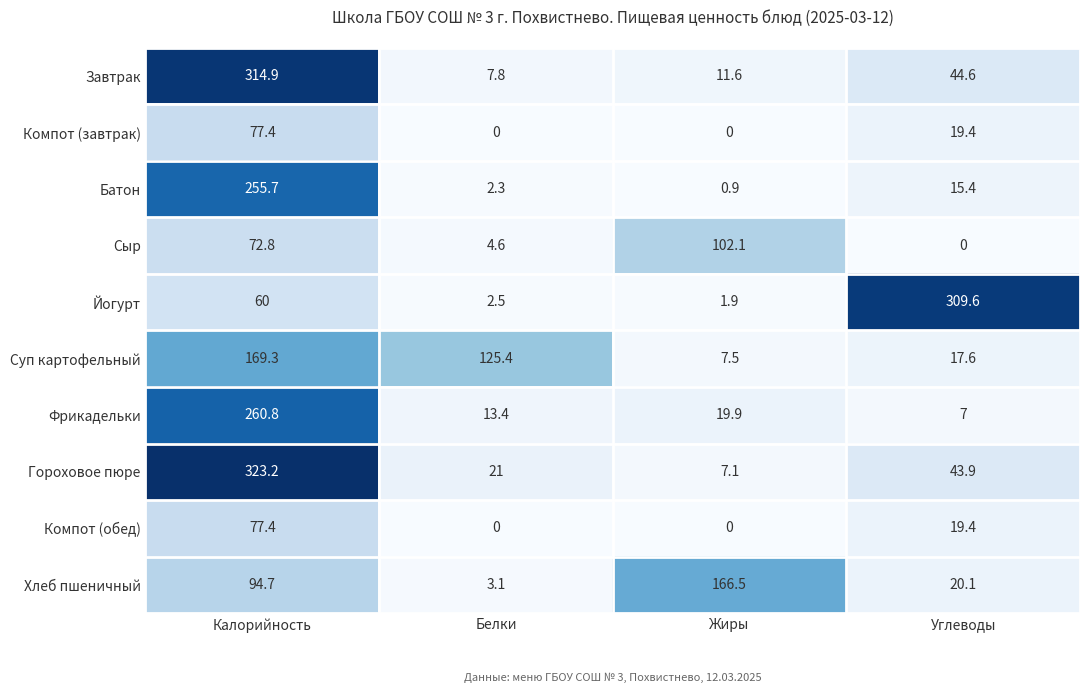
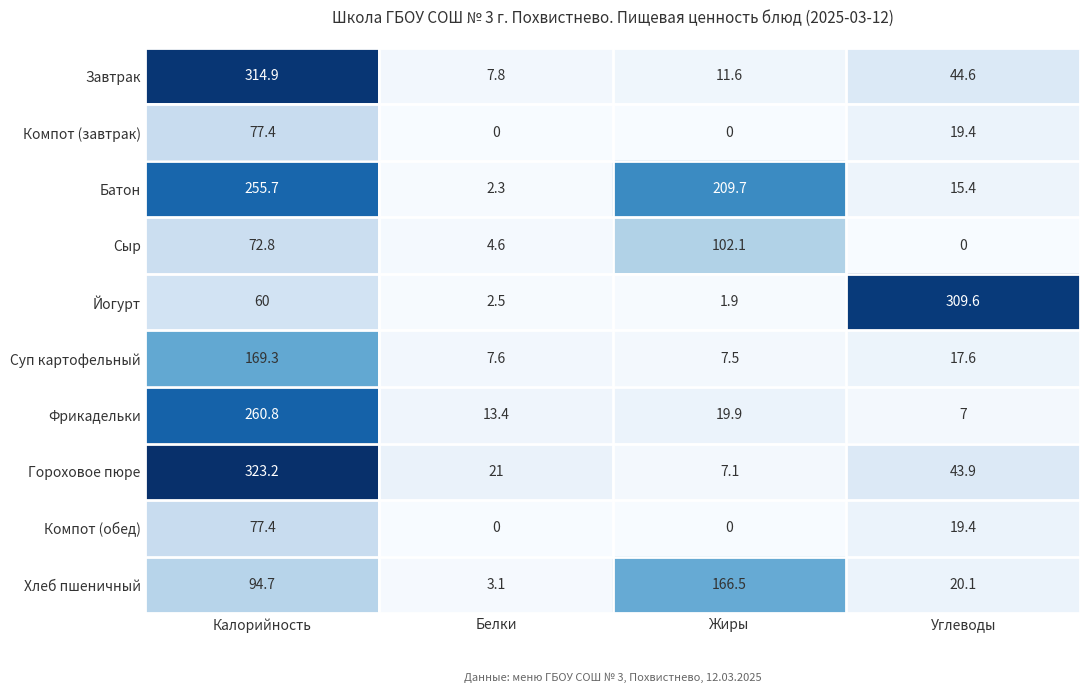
  {
    "Завтрак": {
      "Калорийность": 314.9,
      "Белки": 7.8,
      "Жиры": 11.6,
      "Углеводы": 44.6
    },
    "Компот (завтрак)": {
      "Калорийность": 77.4,
      "Белки": 0,
      "Жиры": 0,
      "Углеводы": 19.4
    },
    "Батон": {
      "Калорийность": 255.7,
      "Белки": 2.3,
-     "Жиры": 0.9,
+     "Жиры": 209.7,
      "Углеводы": 15.4
    },
    "Сыр": {
      "Калорийность": 72.8,
      "Белки": 4.6,
      "Жиры": 102.1,
      "Углеводы": 0
    },
    "Йогурт": {
      "Калорийность": 60,
      "Белки": 2.5,
      "Жиры": 1.9,
      "Углеводы": 309.6
    },
    "Суп картофельный": {
      "Калорийность": 169.3,
-     "Белки": 125.4,
+     "Белки": 7.6,
      "Жиры": 7.5,
      "Углеводы": 17.6
    },
    "Фрикадельки": {
      "Калорийность": 260.8,
      "Белки": 13.4,
      "Жиры": 19.9,
      "Углеводы": 7
    },
    "Гороховое пюре": {
      "Калорийность": 323.2,
      "Белки": 21,
      "Жиры": 7.1,
      "Углеводы": 43.9
    },
    "Компот (обед)": {
      "Калорийность": 77.4,
      "Белки": 0,
      "Жиры": 0,
      "Углеводы": 19.4
    },
    "Хлеб пшеничный": {
      "Калорийность": 94.7,
      "Белки": 3.1,
      "Жиры": 166.5,
      "Углеводы": 20.1
    }
  }
